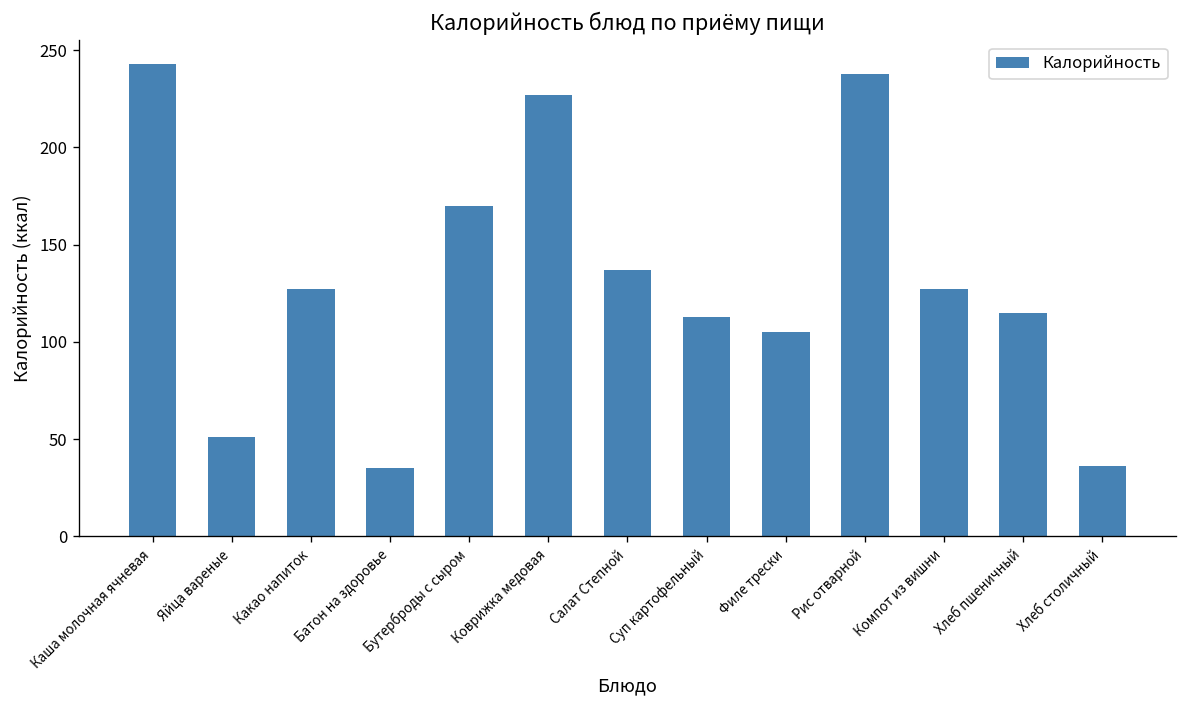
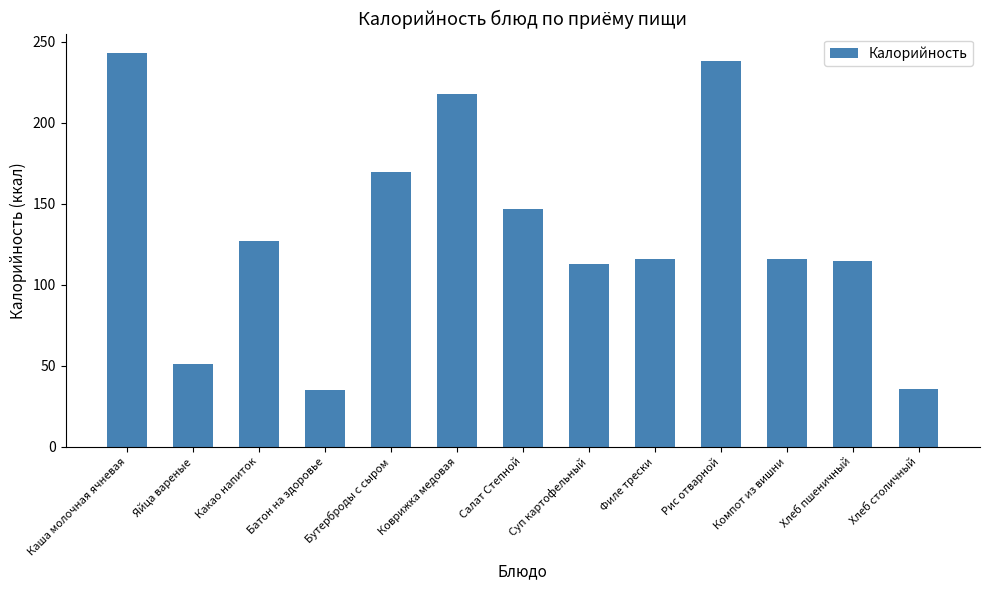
  {
    "Каша молочная ячневая": 243,
    "Яйца вареные": 51,
    "Какао напиток": 127,
    "Батон на здоровье": 35,
    "Бутерброды с сыром": 170,
-   "Коврижка медовая": 227,
-   "Салат Степной": 137,
+   "Коврижка медовая": 218,
+   "Салат Степной": 147,
    "Суп картофельный": 113,
-   "Филе трески": 105,
+   "Филе трески": 116,
    "Рис отварной": 238,
-   "Компот из вишни": 127,
+   "Компот из вишни": 116,
    "Хлеб пшеничный": 115,
    "Хлеб столичный": 36
  }
